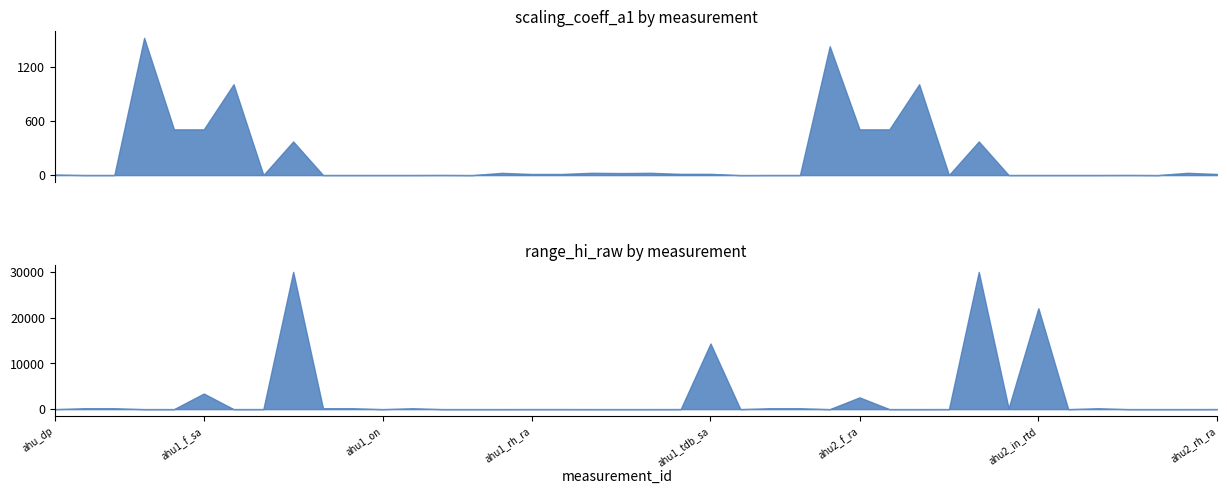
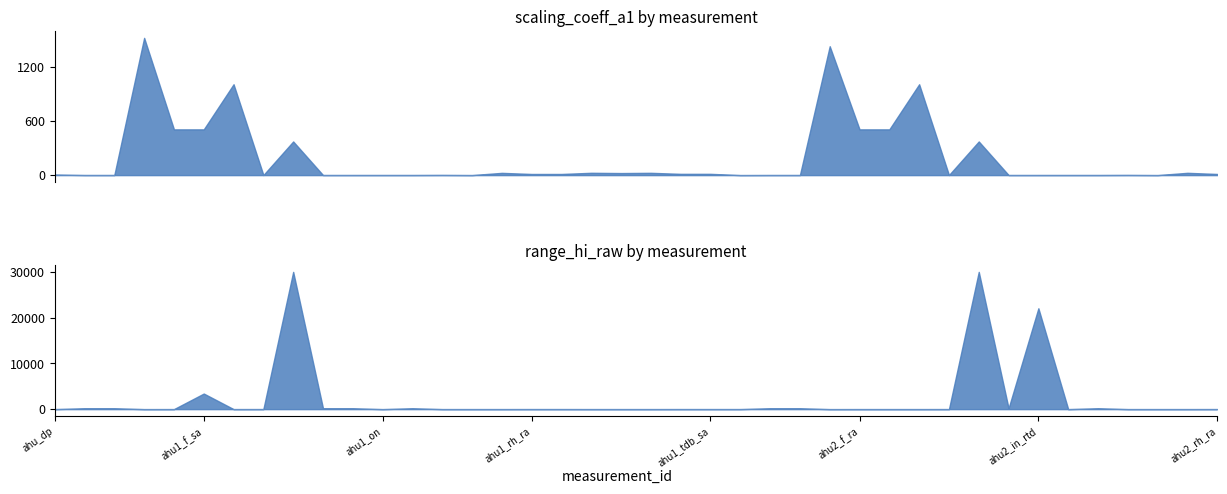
  {
    "range_hi_raw by measurement": {
      "ahu1_f_sa": 3000,
-     "ahu1_tdb_sa": 14000,
-     "ahu2_f_ra": 3000,
+     "ahu1_tdb_sa": 0,
+     "ahu2_f_ra": 0,
      "ahu2_in_rtd": 22000
    }
  }
